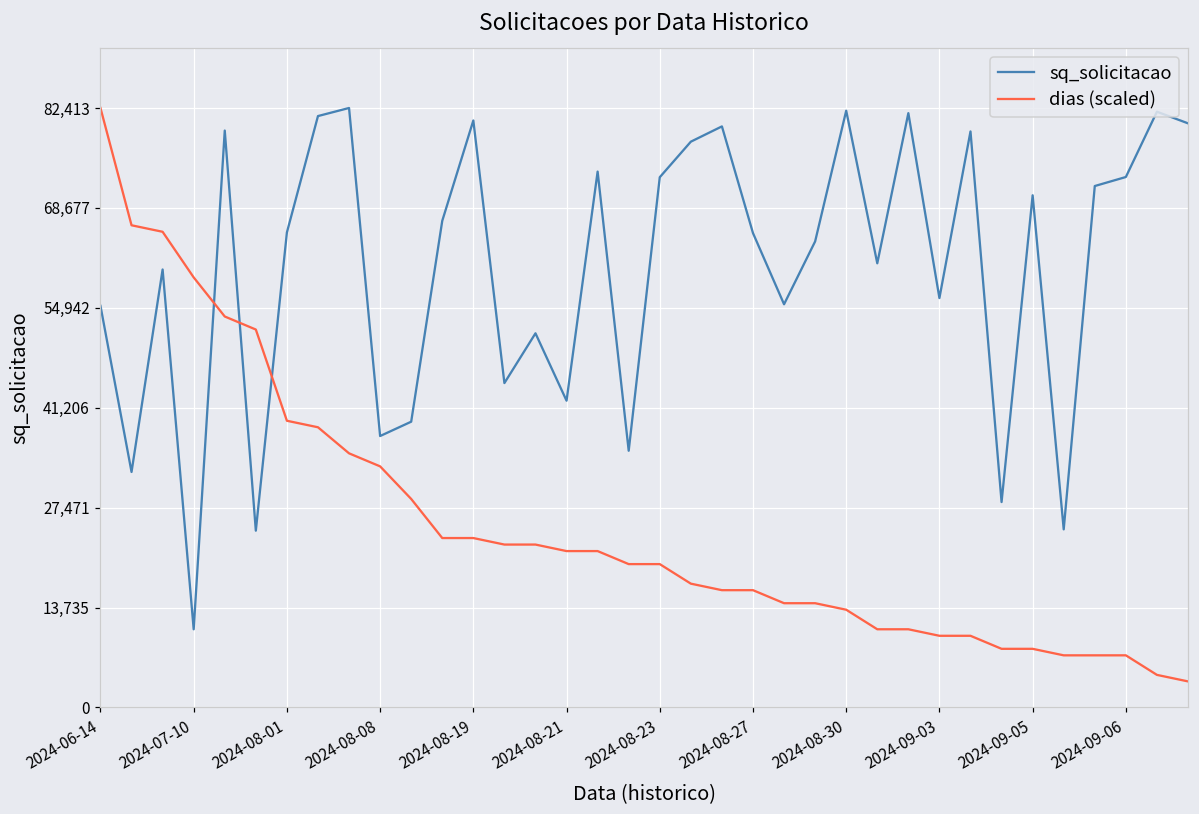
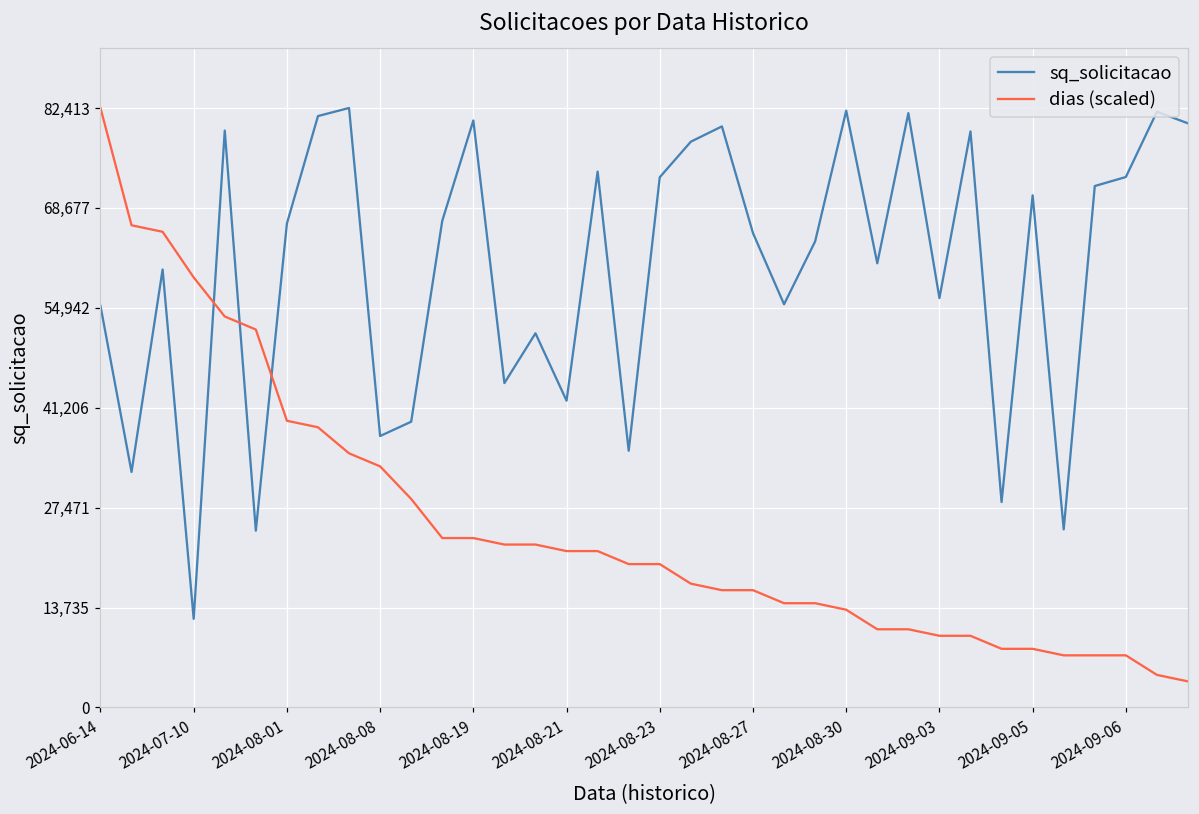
  {
    "sq_solicitacao": {
      "2024-06-14": "55,000",
-     "2024-07-10": "11,000",
-     "2024-08-01": "65,000",
+     "2024-07-10": "12,000",
+     "2024-08-01": "67,000",
      "2024-08-08": "37,000",
      "2024-08-30": "82,000"
    },
    "dias (scaled)": {
      "2024-06-14": "82,000",
      "2024-07-10": "59,000",
      "2024-08-01": "39,000",
      "2024-08-08": "33,000",
      "2024-08-30": "13,000"
    }
  }
